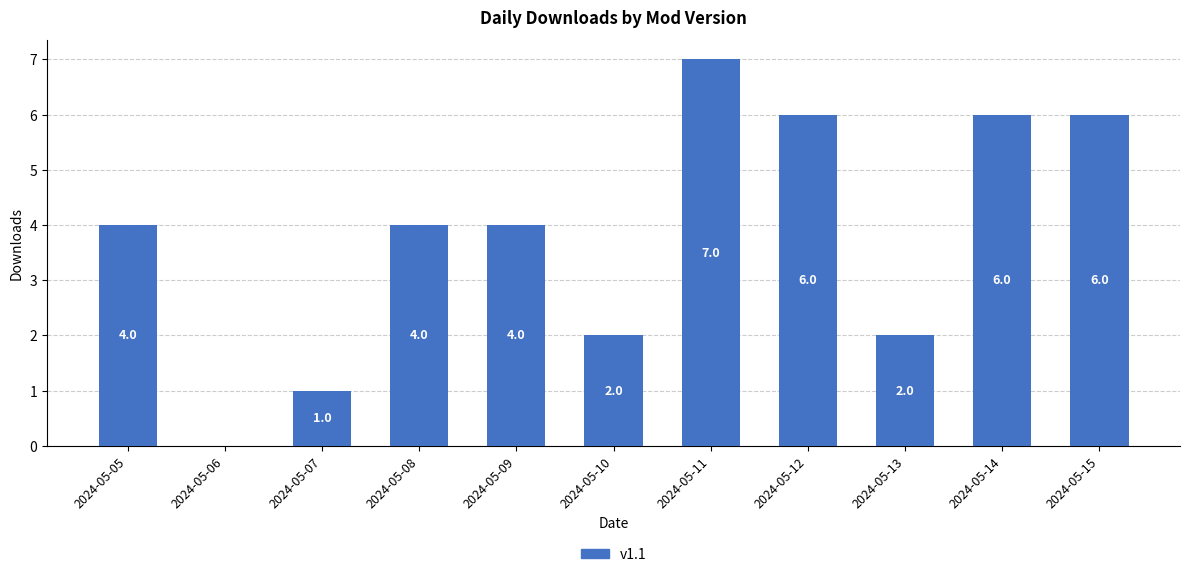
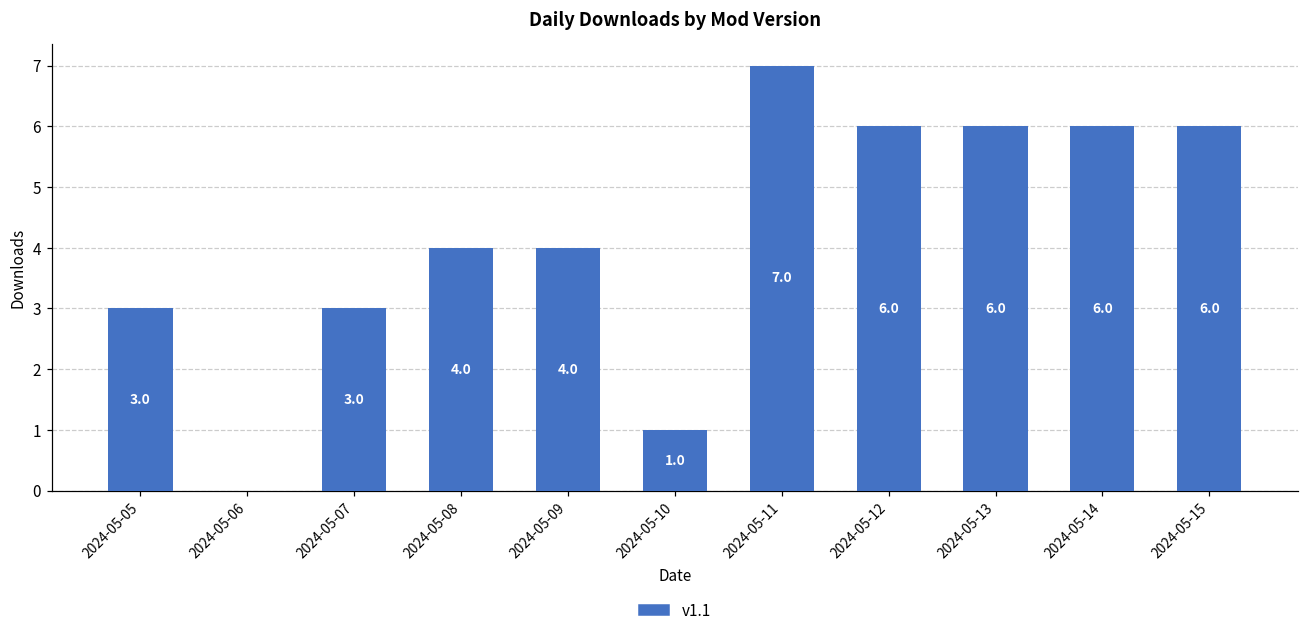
  {
-   "2024-05-05": 4.0,
-   "2024-05-07": 1.0,
+   "2024-05-05": 3.0,
+   "2024-05-07": 3.0,
    "2024-05-08": 4.0,
    "2024-05-09": 4.0,
-   "2024-05-10": 2.0,
+   "2024-05-10": 1.0,
    "2024-05-11": 7.0,
    "2024-05-12": 6.0,
-   "2024-05-13": 2.0,
+   "2024-05-13": 6.0,
    "2024-05-14": 6.0,
    "2024-05-15": 6.0
  }
